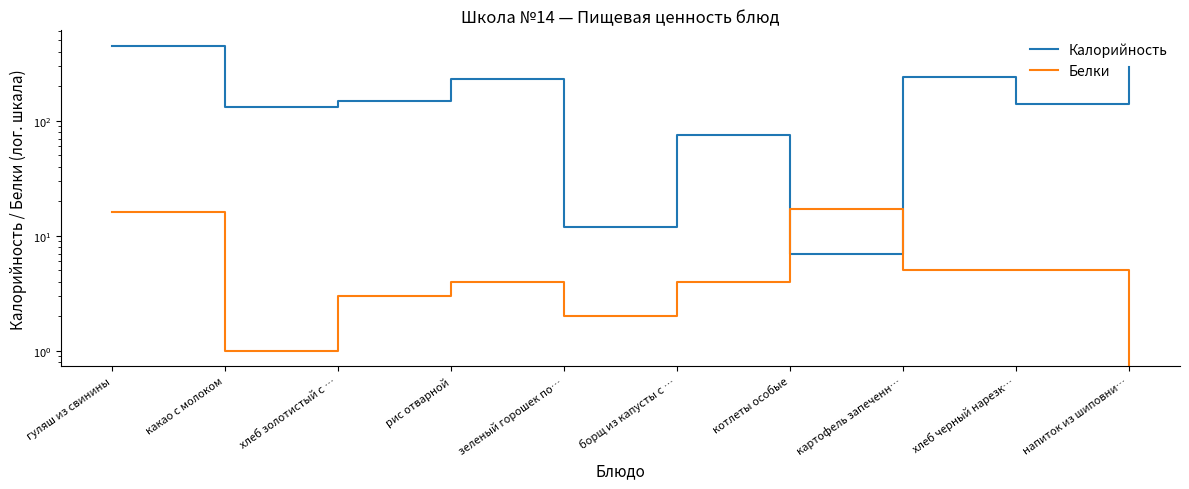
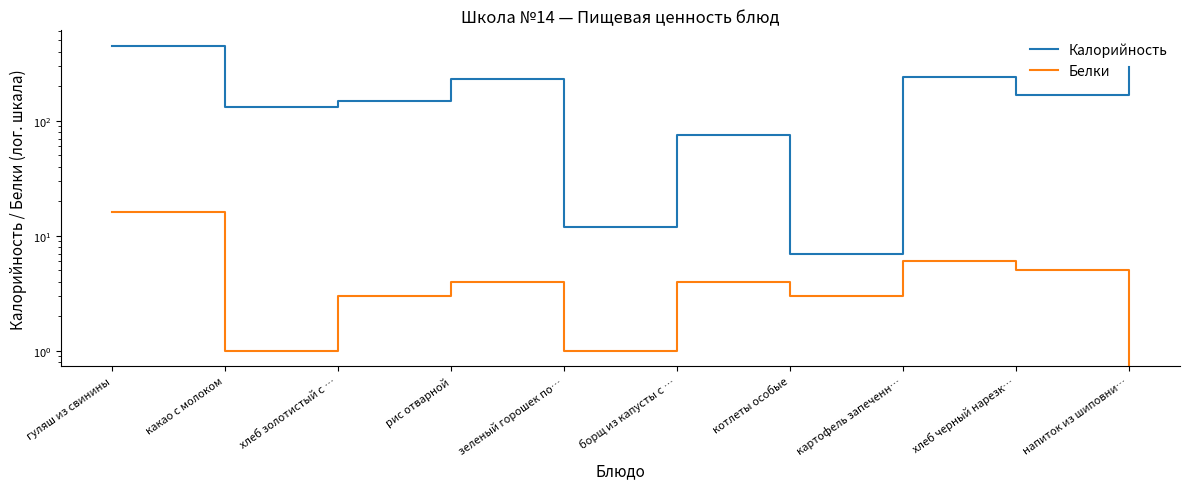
  {
    "Калорийность": {
      "гуляш из свинины": 450,
      "какао с молоком": 130,
      "хлеб золотистый с …": 150,
      "рис отварной": 230,
      "зеленый горошек по…": 12,
      "борщ из капусты с …": 80,
      "котлеты особые": 7,
      "картофель запеченн…": 240,
-     "хлеб черный нарезк…": 140,
+     "хлеб черный нарезк…": 170,
      "напиток из шиповни…": 290
    },
    "Белки": {
      "гуляш из свинины": 16,
      "какао с молоком": 1,
      "хлеб золотистый с …": 3,
      "рис отварной": 4,
-     "зеленый горошек по…": 2,
+     "зеленый горошек по…": 1,
      "борщ из капусты с …": 4,
-     "котлеты особые": 17,
-     "картофель запеченн…": 5,
+     "котлеты особые": 3,
+     "картофель запеченн…": 6,
      "хлеб черный нарезк…": 5
    }
  }
